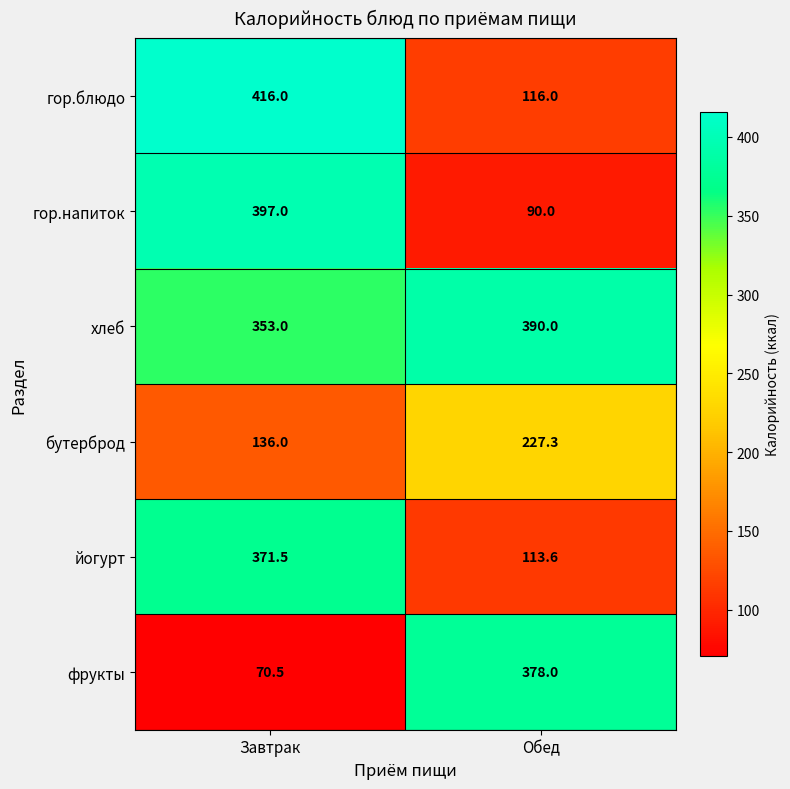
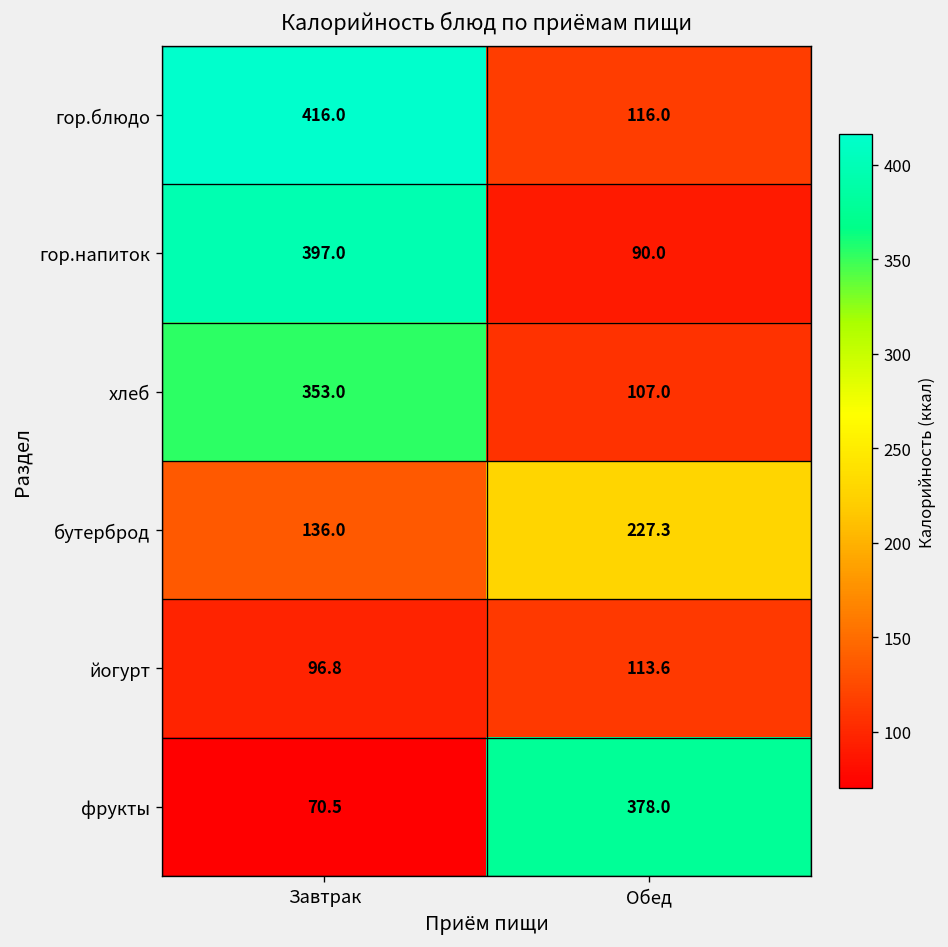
  {
    "гор.блюдо": {
      "Завтрак": 416.0,
      "Обед": 116.0
    },
    "гор.напиток": {
      "Завтрак": 397.0,
      "Обед": 90.0
    },
    "хлеб": {
      "Завтрак": 353.0,
-     "Обед": 390.0
+     "Обед": 107.0
    },
    "бутерброд": {
      "Завтрак": 136.0,
      "Обед": 227.3
    },
    "йогурт": {
-     "Завтрак": 371.5,
+     "Завтрак": 96.8,
      "Обед": 113.6
    },
    "фрукты": {
      "Завтрак": 70.5,
      "Обед": 378.0
    }
  }
